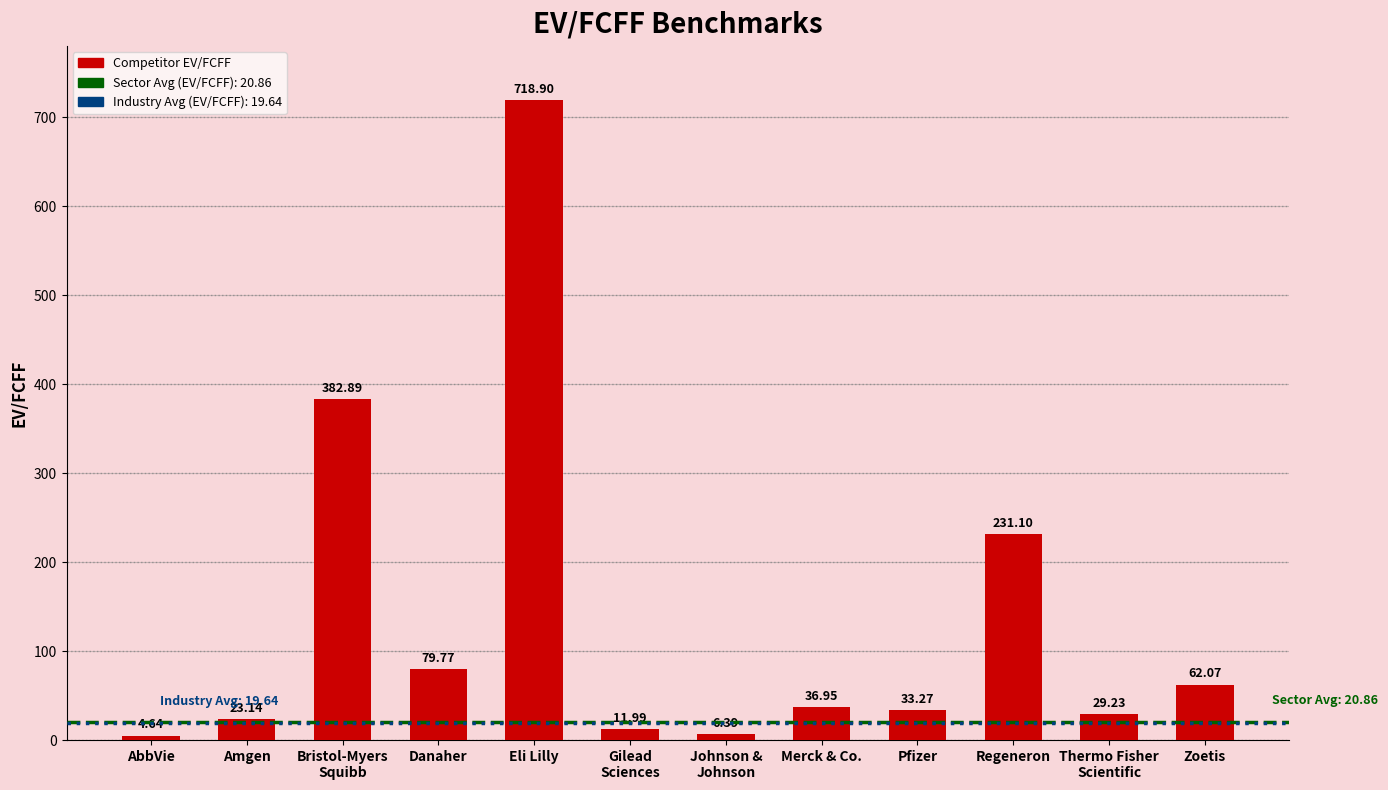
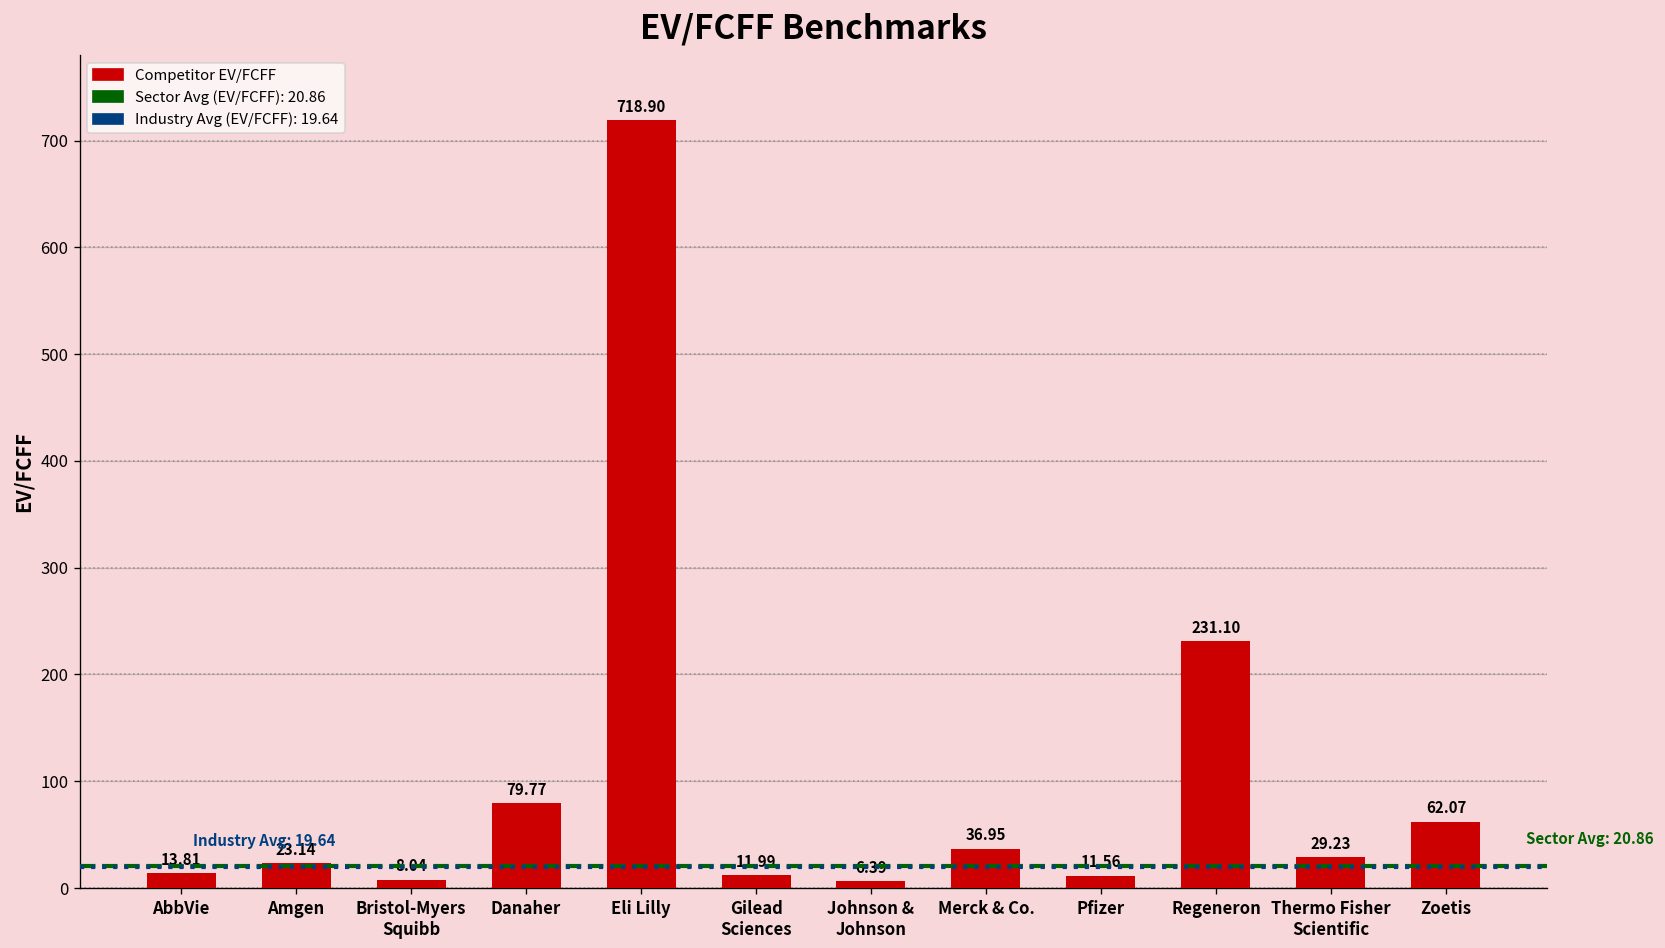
  {
-   "AbbVie": 4.64,
-   "Bristol-Myers Squibb": 382.89,
+   "AbbVie": 13.81,
+   "Bristol-Myers Squibb": 8.04,
    "Danaher": 79.77,
    "Eli Lilly": 718.90,
    "Gilead Sciences": 11.99,
    "Johnson & Johnson": 6.39,
    "Merck & Co.": 36.95,
-   "Pfizer": 33.27,
+   "Pfizer": 11.56,
    "Regeneron": 231.10,
    "Thermo Fisher Scientific": 29.23,
    "Zoetis": 62.07
  }
